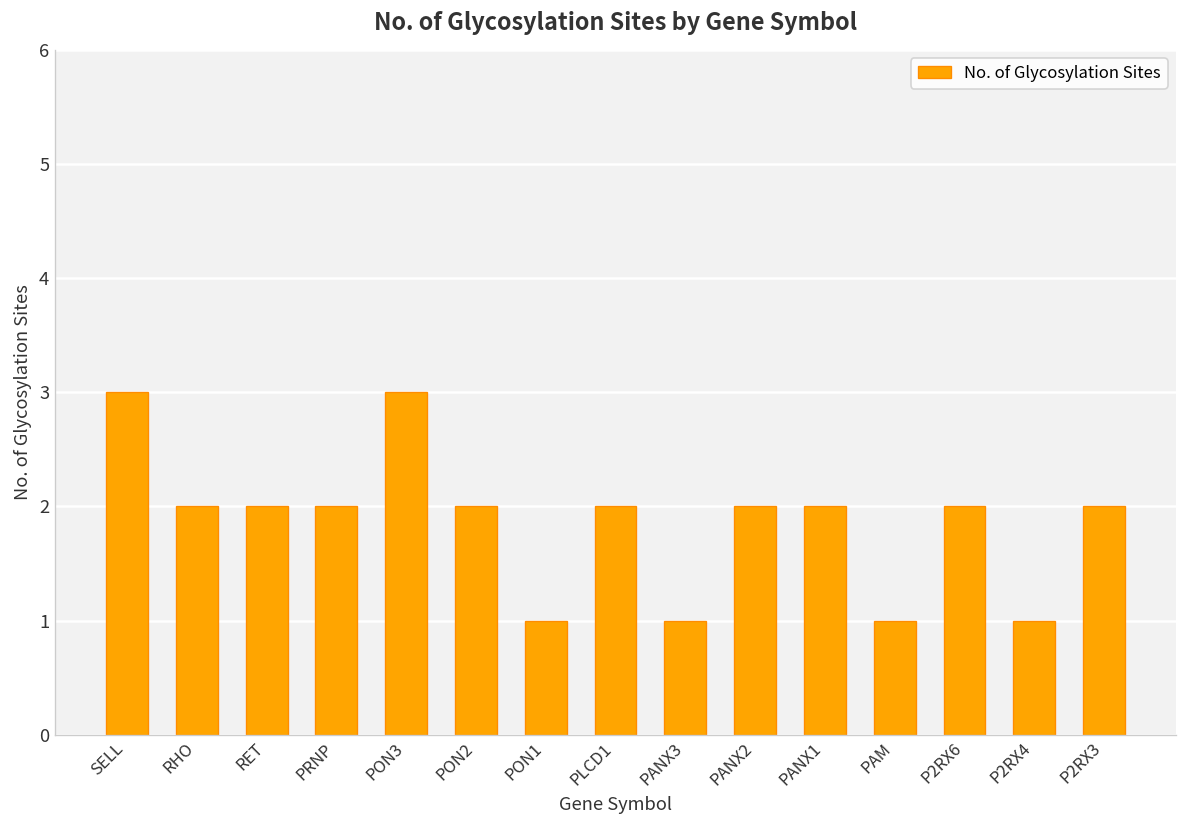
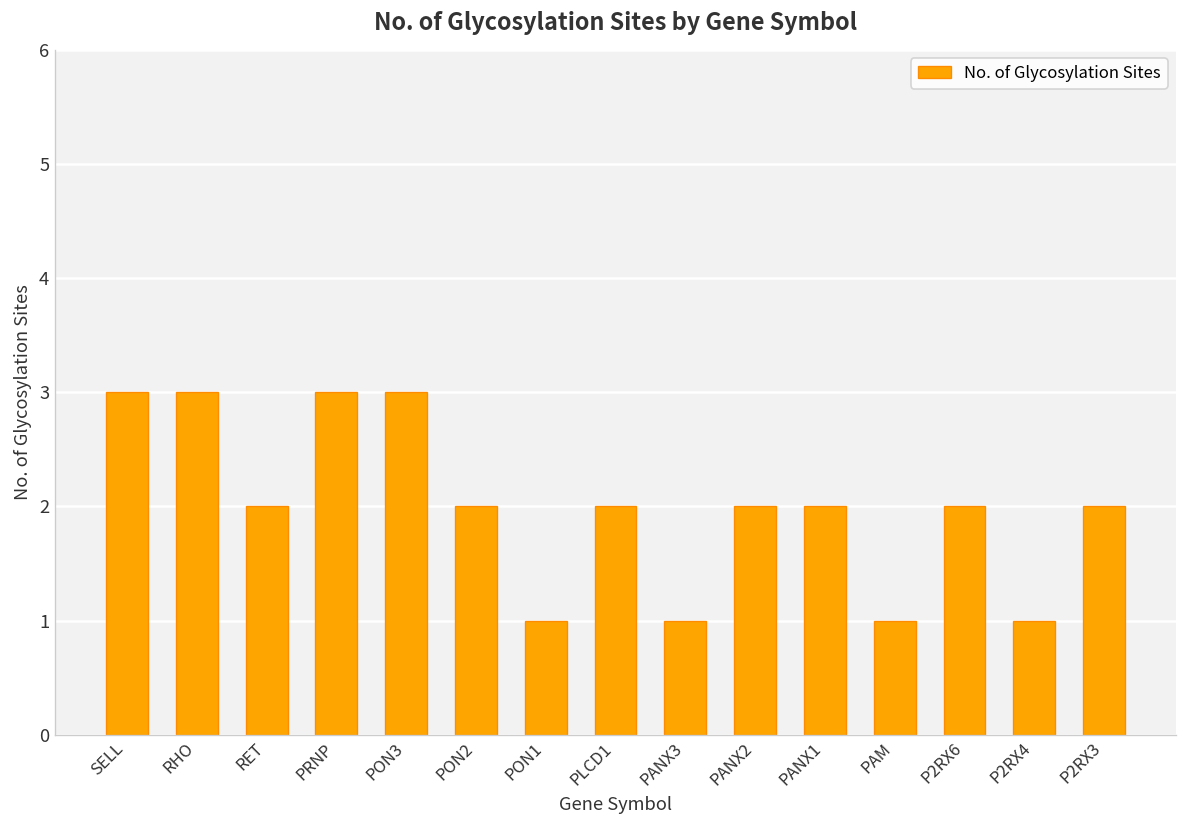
  {
    "SELL": 3,
-   "RHO": 2,
+   "RHO": 3,
    "RET": 2,
-   "PRNP": 2,
+   "PRNP": 3,
    "PON3": 3,
    "PON2": 2,
    "PON1": 1,
    "PLCD1": 2,
    "PANX3": 1,
    "PANX2": 2,
    "PANX1": 2,
    "PAM": 1,
    "P2RX6": 2,
    "P2RX4": 1,
    "P2RX3": 2
  }
